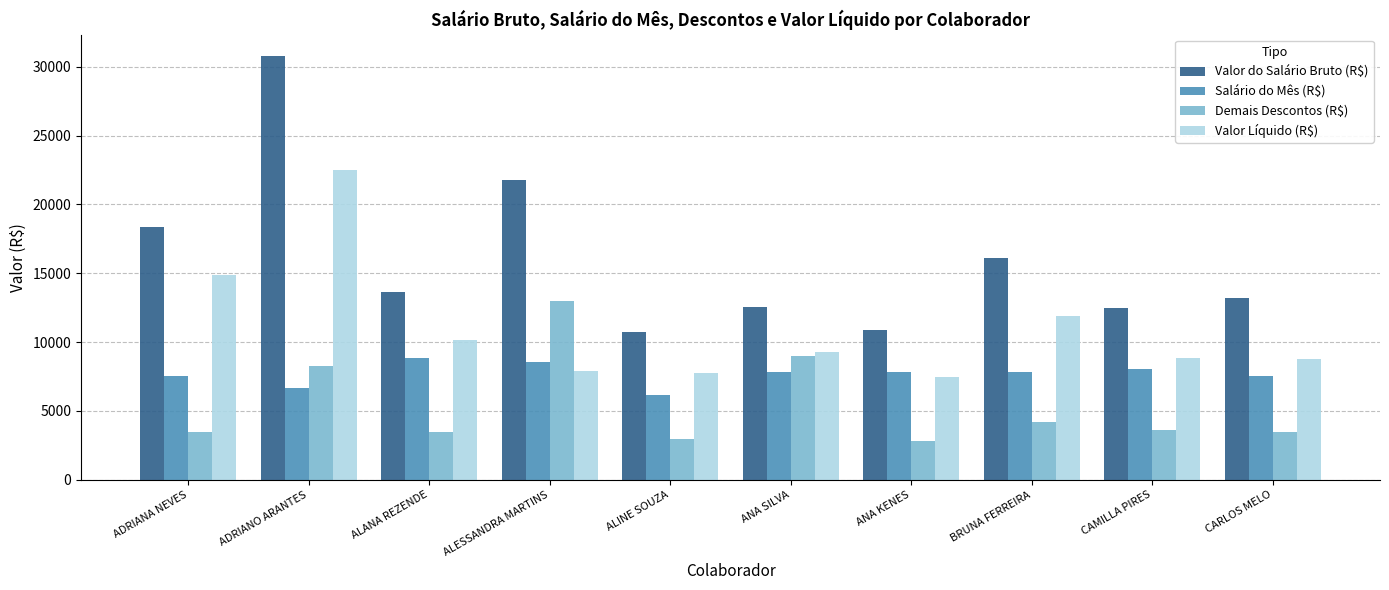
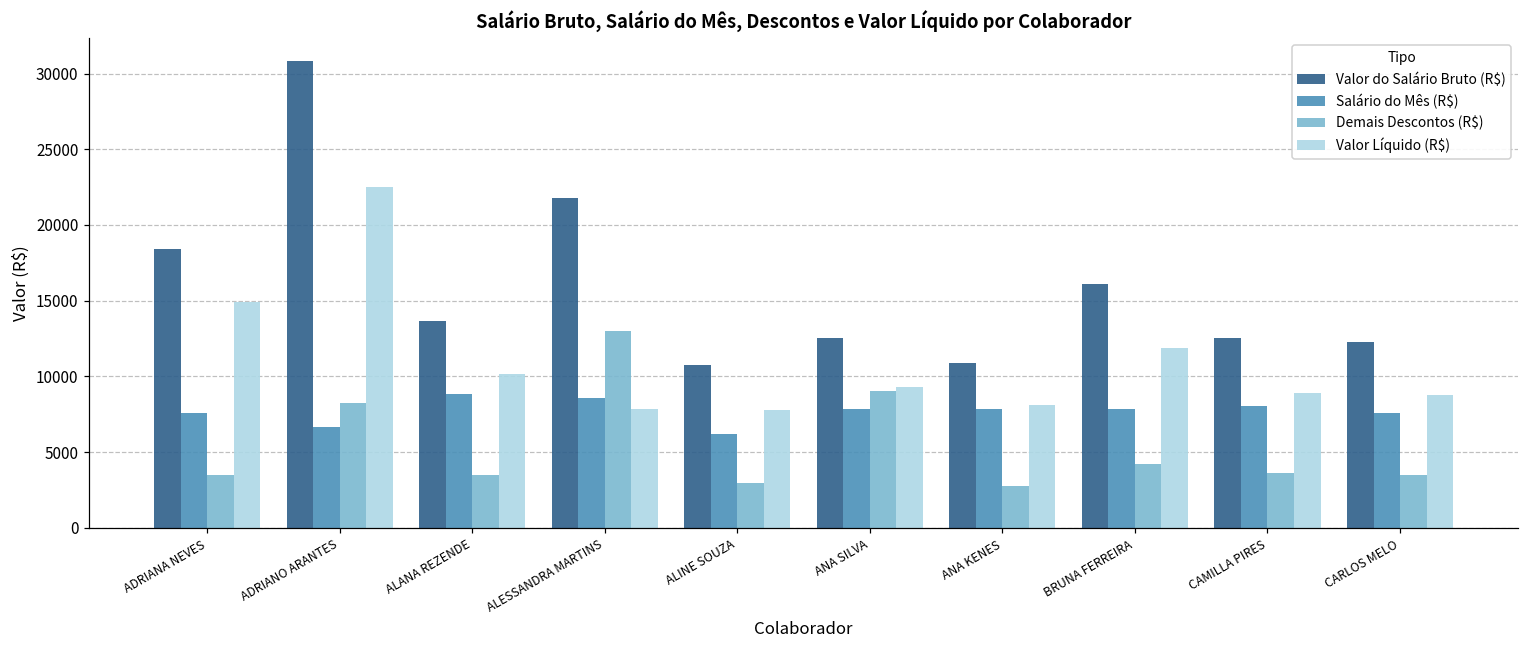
  {
    "Valor do Salário Bruto (R$)": {
      "ADRIANA NEVES": 18400,
      "ADRIANO ARANTES": 30800,
      "ALANA REZENDE": 13700,
      "ALESSANDRA MARTINS": 21800,
      "ALINE SOUZA": 10800,
      "ANA SILVA": 12500,
      "ANA KENES": 10900,
      "BRUNA FERREIRA": 16100,
      "CAMILLA PIRES": 12500,
-     "CARLOS MELO": 13200
+     "CARLOS MELO": 12300
    },
    "Salário do Mês (R$)": {
      "ADRIANA NEVES": 7600,
      "ADRIANO ARANTES": 6600,
      "ALANA REZENDE": 8800,
      "ALESSANDRA MARTINS": 8600,
      "ALINE SOUZA": 6200,
      "ANA SILVA": 7800,
      "ANA KENES": 7800,
      "BRUNA FERREIRA": 7800,
      "CAMILLA PIRES": 8100,
      "CARLOS MELO": 7600
    },
    "Demais Descontos (R$)": {
      "ADRIANA NEVES": 3500,
      "ADRIANO ARANTES": 8300,
      "ALANA REZENDE": 3500,
      "ALESSANDRA MARTINS": 13000,
      "ALINE SOUZA": 3000,
      "ANA SILVA": 9000,
      "ANA KENES": 2800,
      "BRUNA FERREIRA": 4200,
      "CAMILLA PIRES": 3600,
      "CARLOS MELO": 3500
    },
    "Valor Líquido (R$)": {
      "ADRIANA NEVES": 14900,
      "ADRIANO ARANTES": 22500,
      "ALANA REZENDE": 10200,
      "ALESSANDRA MARTINS": 7900,
      "ALINE SOUZA": 7800,
      "ANA SILVA": 9300,
-     "ANA KENES": 7400,
+     "ANA KENES": 8100,
      "BRUNA FERREIRA": 11900,
      "CAMILLA PIRES": 8900,
      "CARLOS MELO": 8800
    }
  }
